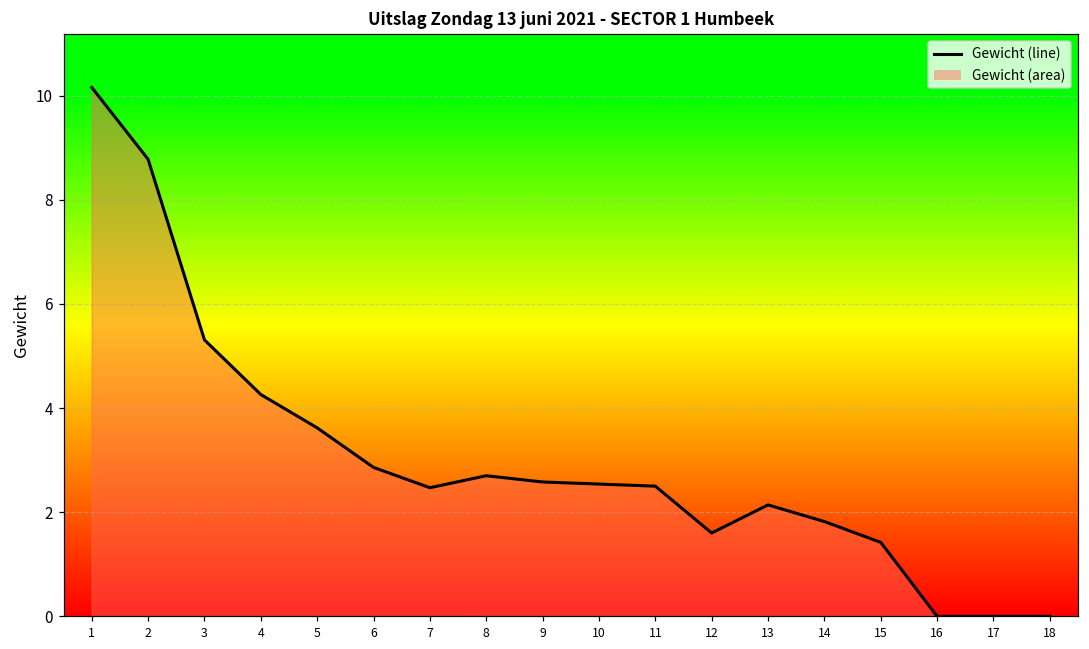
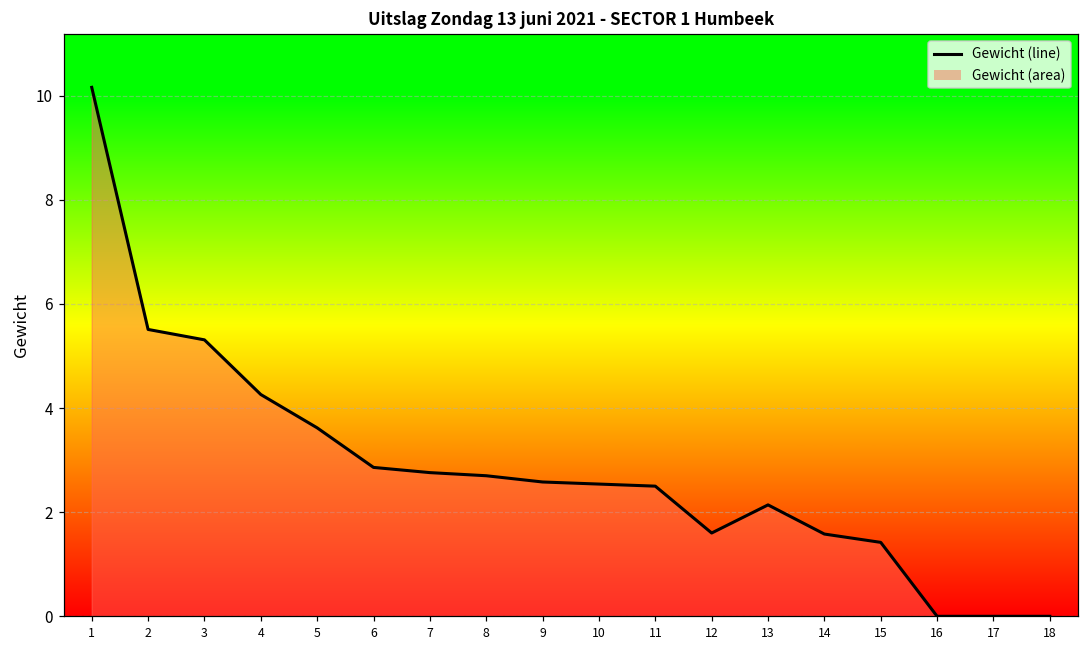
  {
    "1": 10.2,
-   "2": 8.8,
+   "2": 5.5,
    "3": 5.3,
    "4": 4.3,
    "5": 3.6,
    "6": 2.9,
-   "7": 2.5,
+   "7": 2.8,
    "8": 2.7,
    "9": 2.6,
    "10": 2.5,
    "11": 2.5,
    "12": 1.6,
    "13": 2.1,
-   "14": 1.8,
+   "14": 1.6,
    "15": 1.4,
    "16": 0.0,
    "17": 0.0,
    "18": 0.0
  }
